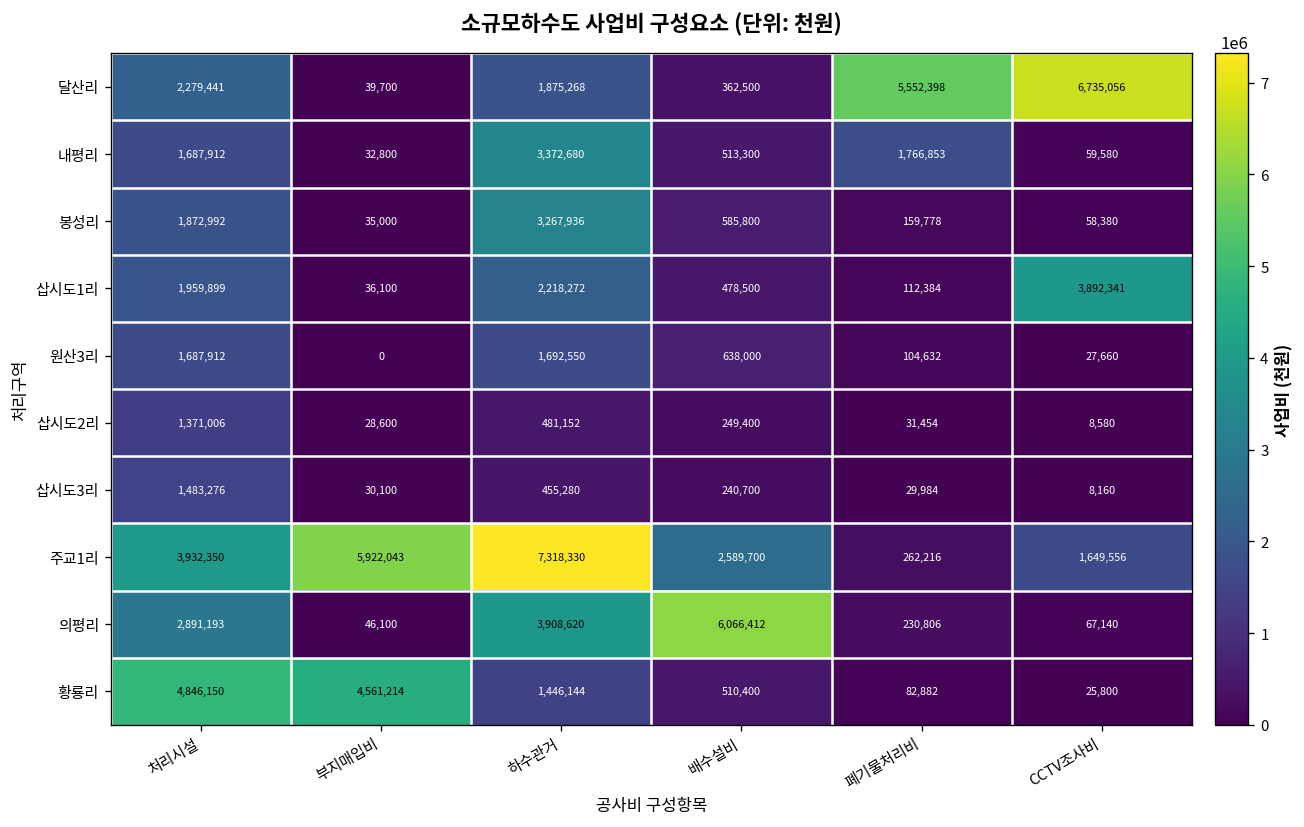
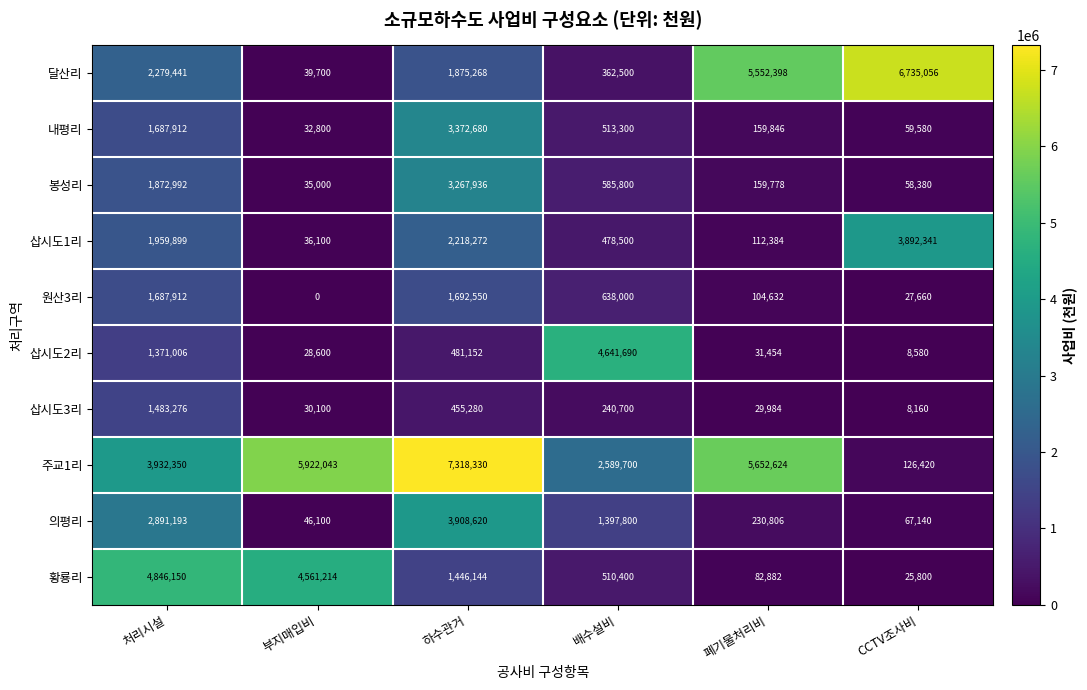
  {
    "달산리": {
      "처리시설": "2,279,441",
      "부지매입비": "39,700",
      "하수관거": "1,875,268",
      "배수설비": "362,500",
      "폐기물처리비": "5,552,398",
      "CCTV조사비": "6,735,056"
    },
    "내평리": {
      "처리시설": "1,687,912",
      "부지매입비": "32,800",
      "하수관거": "3,372,680",
      "배수설비": "513,300",
-     "폐기물처리비": "1,766,853",
+     "폐기물처리비": "159,846",
      "CCTV조사비": "59,580"
    },
    "봉성리": {
      "처리시설": "1,872,992",
      "부지매입비": "35,000",
      "하수관거": "3,267,936",
      "배수설비": "585,800",
      "폐기물처리비": "159,778",
      "CCTV조사비": "58,380"
    },
    "삽시도1리": {
      "처리시설": "1,959,899",
      "부지매입비": "36,100",
      "하수관거": "2,218,272",
      "배수설비": "478,500",
      "폐기물처리비": "112,384",
      "CCTV조사비": "3,892,341"
    },
    "원산3리": {
      "처리시설": "1,687,912",
      "부지매입비": "0",
      "하수관거": "1,692,550",
      "배수설비": "638,000",
      "폐기물처리비": "104,632",
      "CCTV조사비": "27,660"
    },
    "삽시도2리": {
      "처리시설": "1,371,006",
      "부지매입비": "28,600",
      "하수관거": "481,152",
-     "배수설비": "249,400",
+     "배수설비": "4,641,690",
      "폐기물처리비": "31,454",
      "CCTV조사비": "8,580"
    },
    "삽시도3리": {
      "처리시설": "1,483,276",
      "부지매입비": "30,100",
      "하수관거": "455,280",
      "배수설비": "240,700",
      "폐기물처리비": "29,984",
      "CCTV조사비": "8,160"
    },
    "주교1리": {
      "처리시설": "3,932,350",
      "부지매입비": "5,922,043",
      "하수관거": "7,318,330",
      "배수설비": "2,589,700",
-     "폐기물처리비": "262,216",
-     "CCTV조사비": "1,649,556"
+     "폐기물처리비": "5,652,624",
+     "CCTV조사비": "126,420"
    },
    "의평리": {
      "처리시설": "2,891,193",
      "부지매입비": "46,100",
      "하수관거": "3,908,620",
-     "배수설비": "6,066,412",
+     "배수설비": "1,397,800",
      "폐기물처리비": "230,806",
      "CCTV조사비": "67,140"
    },
    "황룡리": {
      "처리시설": "4,846,150",
      "부지매입비": "4,561,214",
      "하수관거": "1,446,144",
      "배수설비": "510,400",
      "폐기물처리비": "82,882",
      "CCTV조사비": "25,800"
    }
  }
